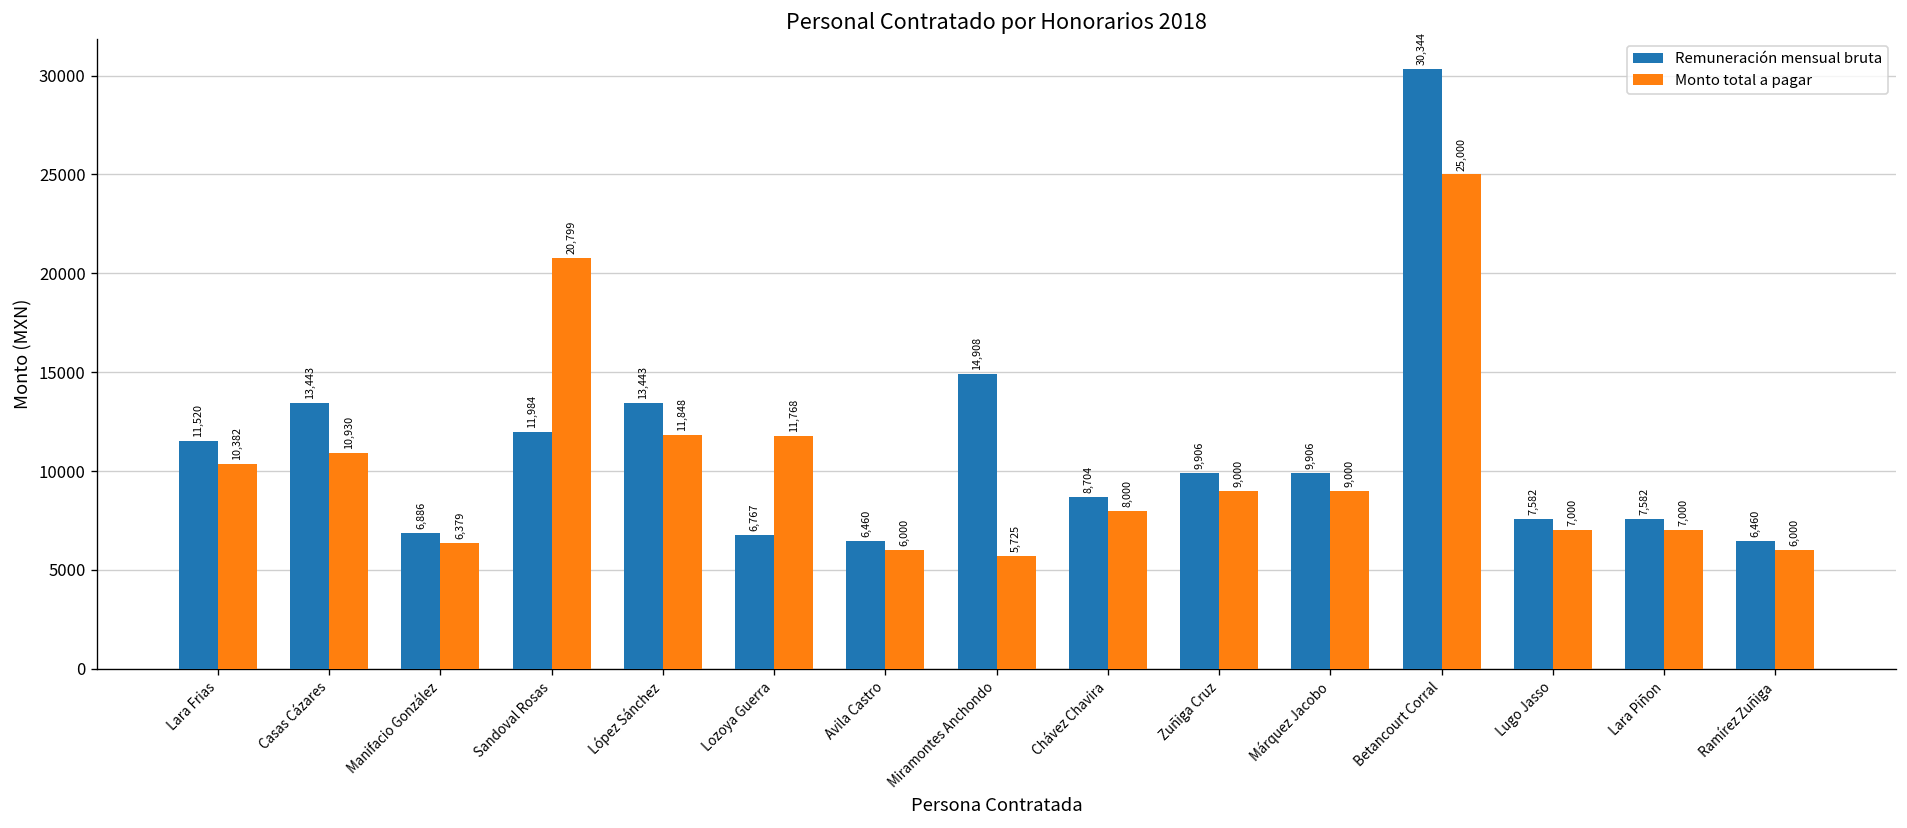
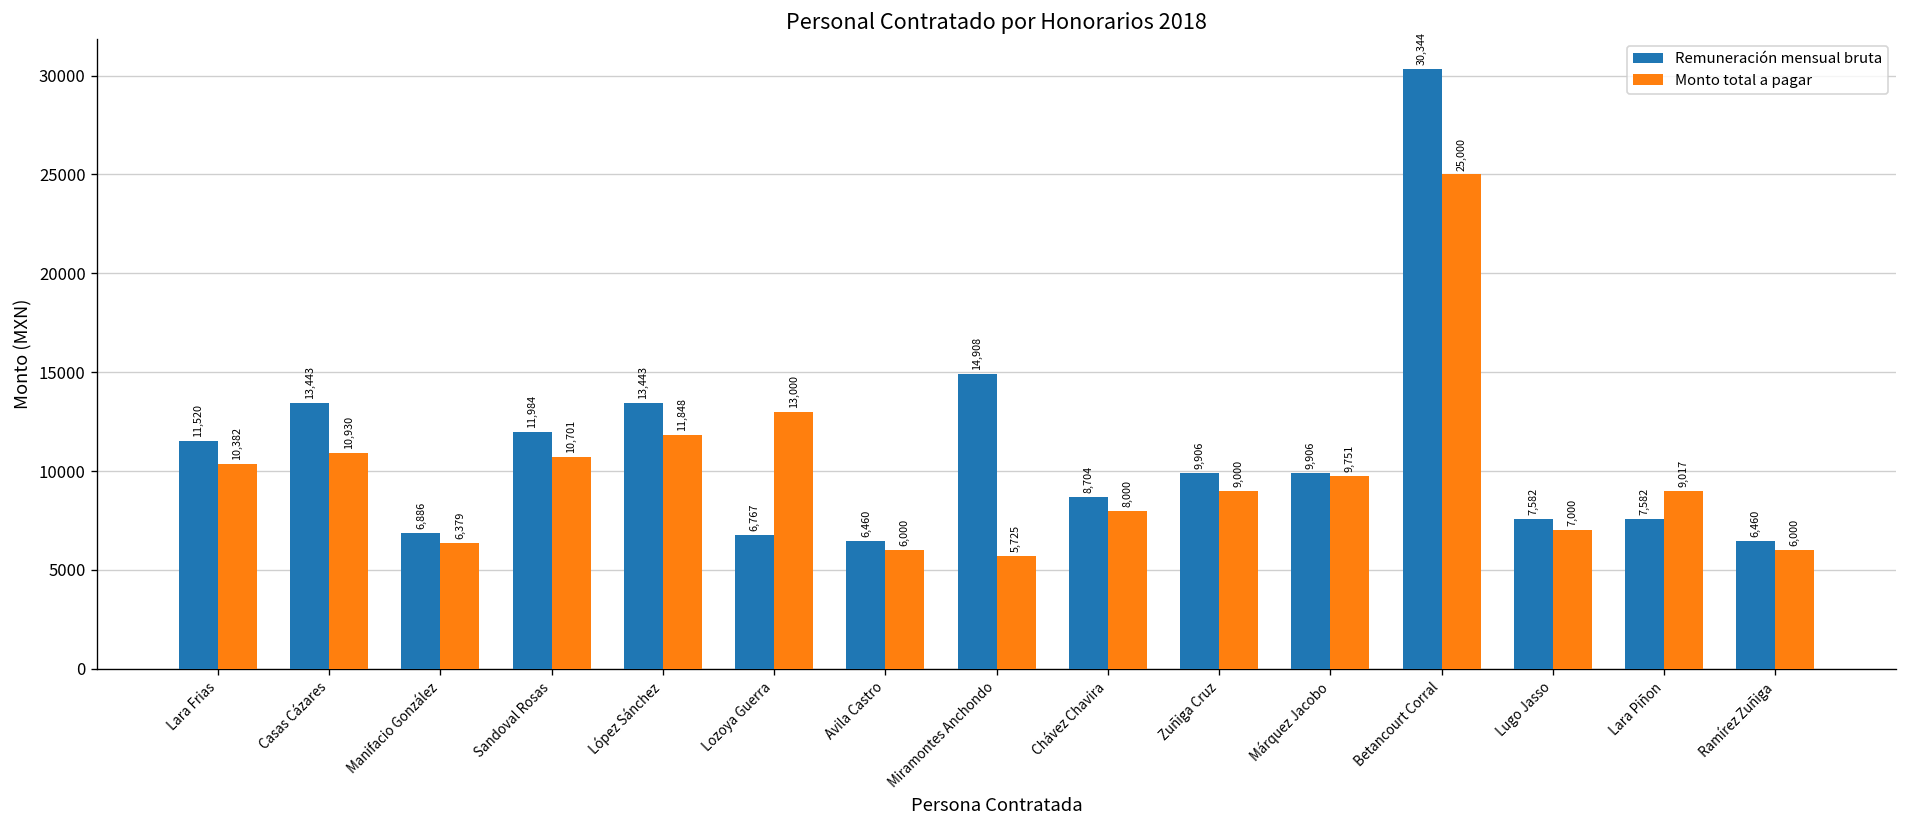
  {
    "Remuneración mensual bruta": {
      "Lara Frias": "11,520",
      "Casas Cázares": "13,443",
      "Manifacio González": "6,886",
      "Sandoval Rosas": "11,984",
      "López Sánchez": "13,443",
      "Lozoya Guerra": "6,767",
      "Avila Castro": "6,460",
      "Miramontes Anchondo": "14,908",
      "Chávez Chavira": "8,704",
      "Zuñiga Cruz": "9,906",
      "Márquez Jacobo": "9,906",
      "Betancourt Corral": "30,344",
      "Lugo Jasso": "7,582",
      "Lara Piñon": "7,582",
      "Ramírez Zuñiga": "6,460"
    },
    "Monto total a pagar": {
      "Lara Frias": "10,382",
      "Casas Cázares": "10,930",
      "Manifacio González": "6,379",
-     "Sandoval Rosas": "20,799",
+     "Sandoval Rosas": "10,701",
      "López Sánchez": "11,848",
-     "Lozoya Guerra": "11,768",
+     "Lozoya Guerra": "13,000",
      "Avila Castro": "6,000",
      "Miramontes Anchondo": "5,725",
      "Chávez Chavira": "8,000",
      "Zuñiga Cruz": "9,000",
-     "Márquez Jacobo": "9,000",
+     "Márquez Jacobo": "9,751",
      "Betancourt Corral": "25,000",
      "Lugo Jasso": "7,000",
-     "Lara Piñon": "7,000",
+     "Lara Piñon": "9,017",
      "Ramírez Zuñiga": "6,000"
    }
  }
